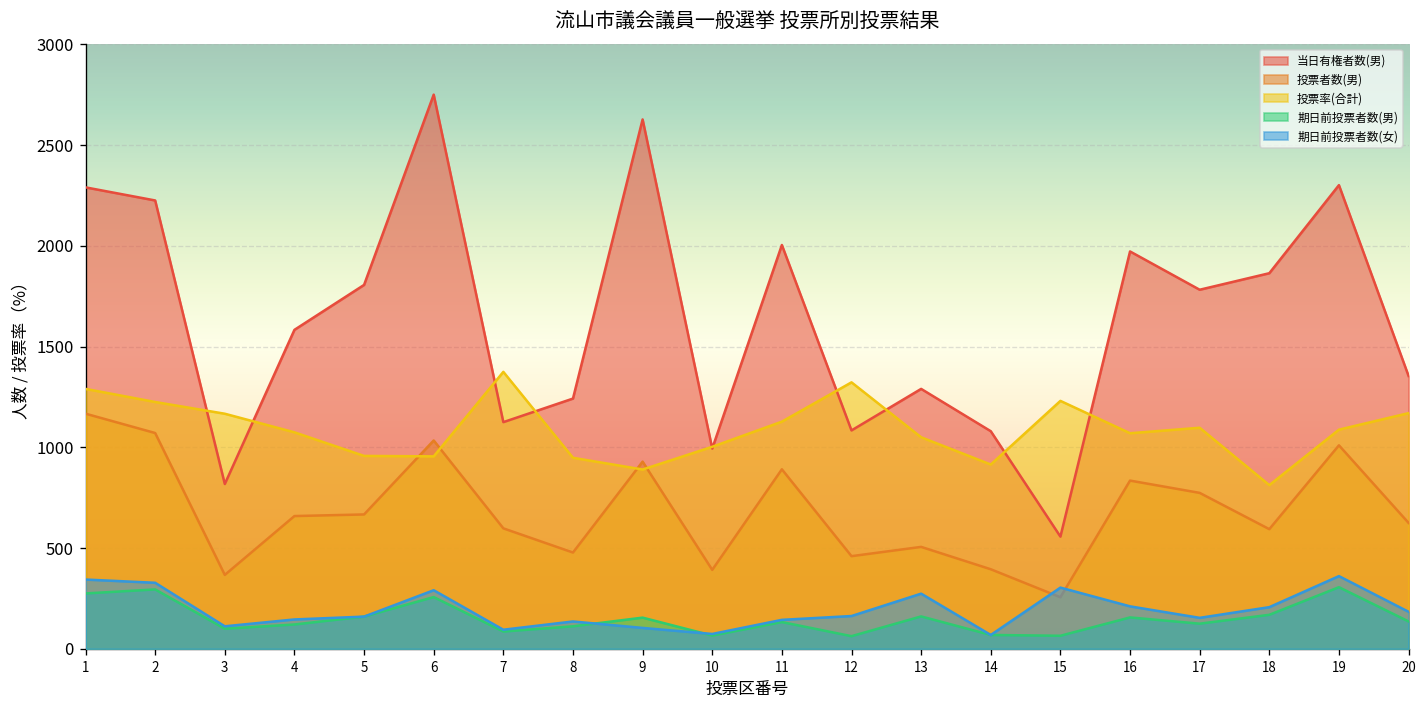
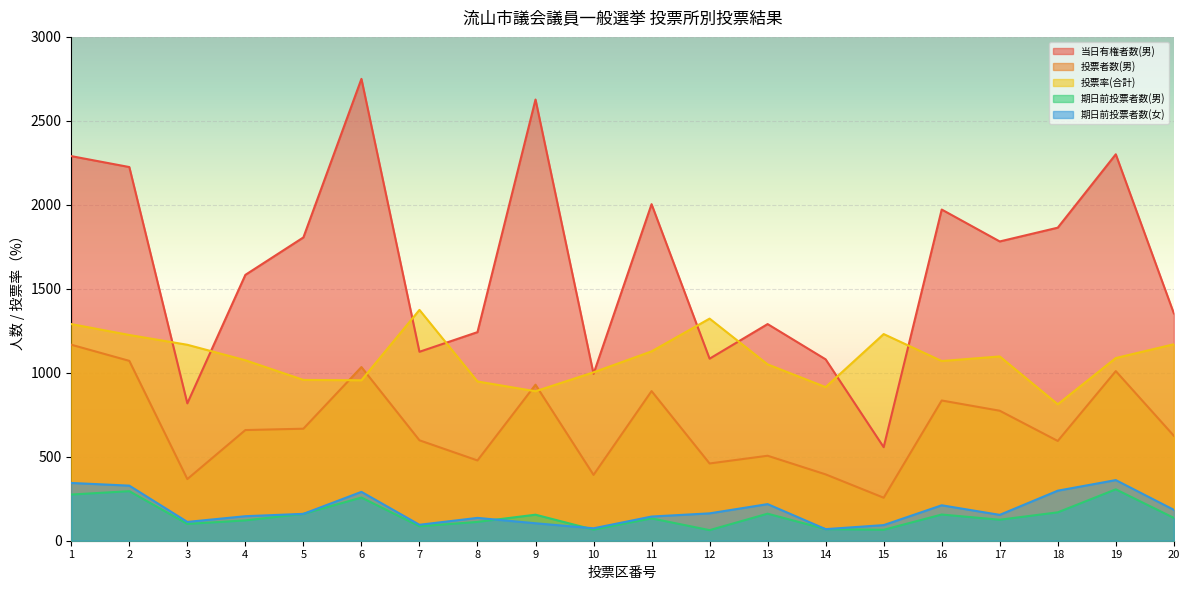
  {
    "投票率(合計)": {
      "1": 1290,
      "2": 1230,
      "3": 1170,
      "4": 1070,
      "5": 960,
      "6": 960,
      "7": 1370,
      "8": 950,
      "9": 890,
      "11": 1130,
      "12": 1320,
      "13": 1050,
      "14": 910,
      "15": 1230,
      "16": 1070,
      "17": 1100,
      "18": 810,
      "19": 1090,
      "20": 1170
    },
    "期日前投票者数(男)": {
      "1": 280,
      "2": 300,
      "4": 120,
      "6": 260,
      "8": 110,
      "9": 160,
      "12": 60,
      "13": 160,
      "15": 70,
      "16": 160,
      "17": 130,
      "18": 170,
      "19": 310,
      "20": 140
    },
    "期日前投票者数(女)": {
      "1": 340,
      "2": 330,
      "4": 150,
      "6": 290,
      "8": 140,
      "9": 100,
      "12": 160,
-     "13": 270,
-     "15": 300,
+     "13": 220,
+     "15": 90,
      "16": 210,
      "17": 150,
-     "18": 210,
+     "18": 300,
      "19": 360,
      "20": 180
    }
  }
